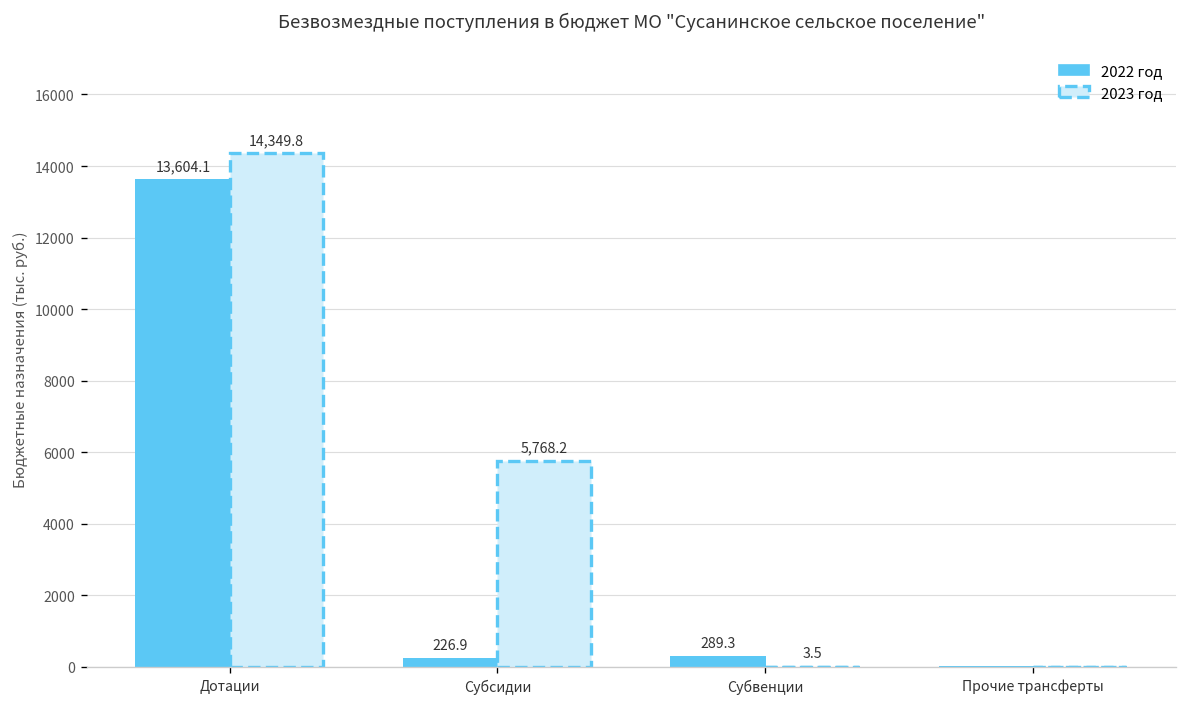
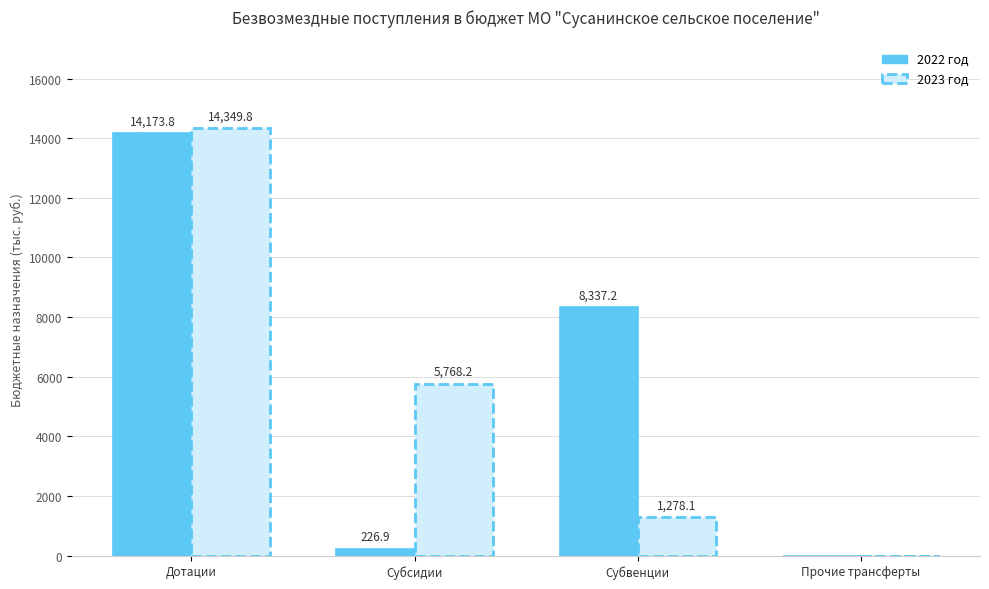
  {
    "2022 год": {
-     "Дотации": "13,604.1",
+     "Дотации": "14,173.8",
      "Субсидии": "226.9",
-     "Субвенции": "289.3"
+     "Субвенции": "8,337.2"
    },
    "2023 год": {
      "Дотации": "14,349.8",
      "Субсидии": "5,768.2",
-     "Субвенции": "3.5"
+     "Субвенции": "1,278.1"
    }
  }
